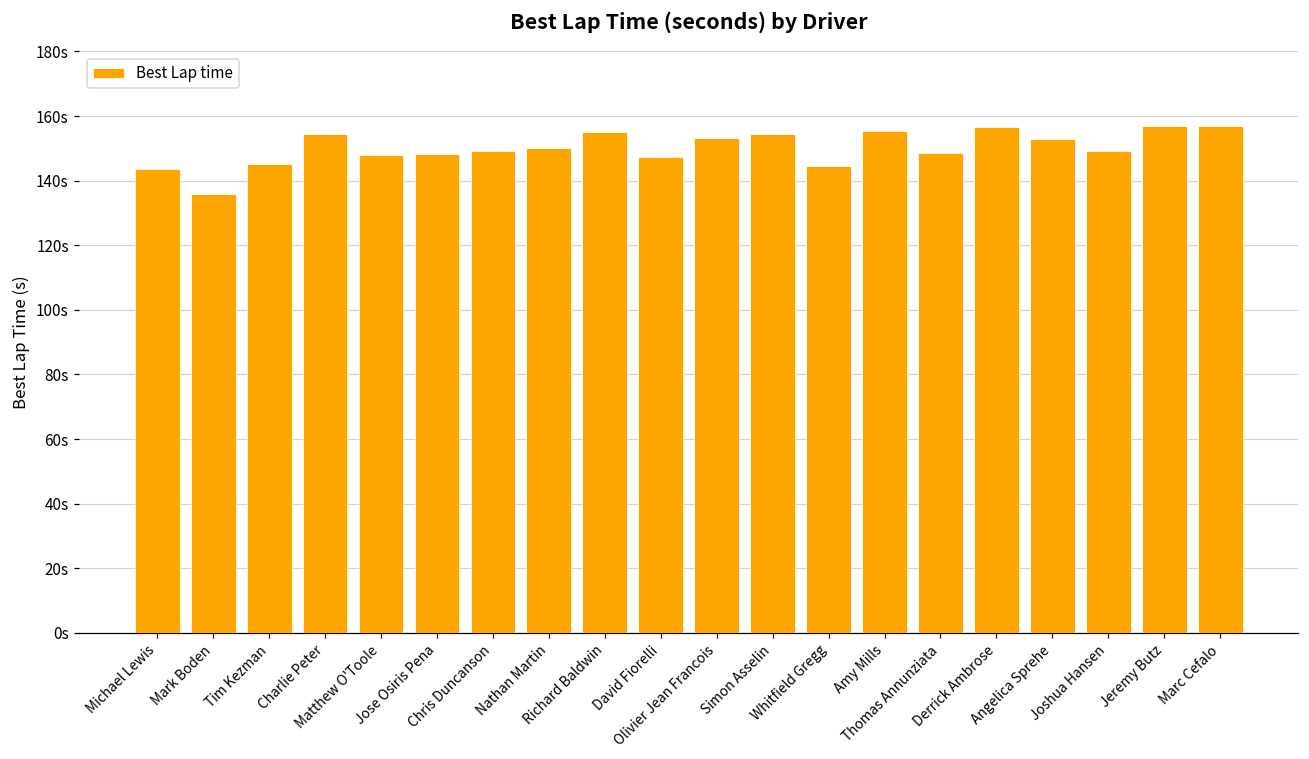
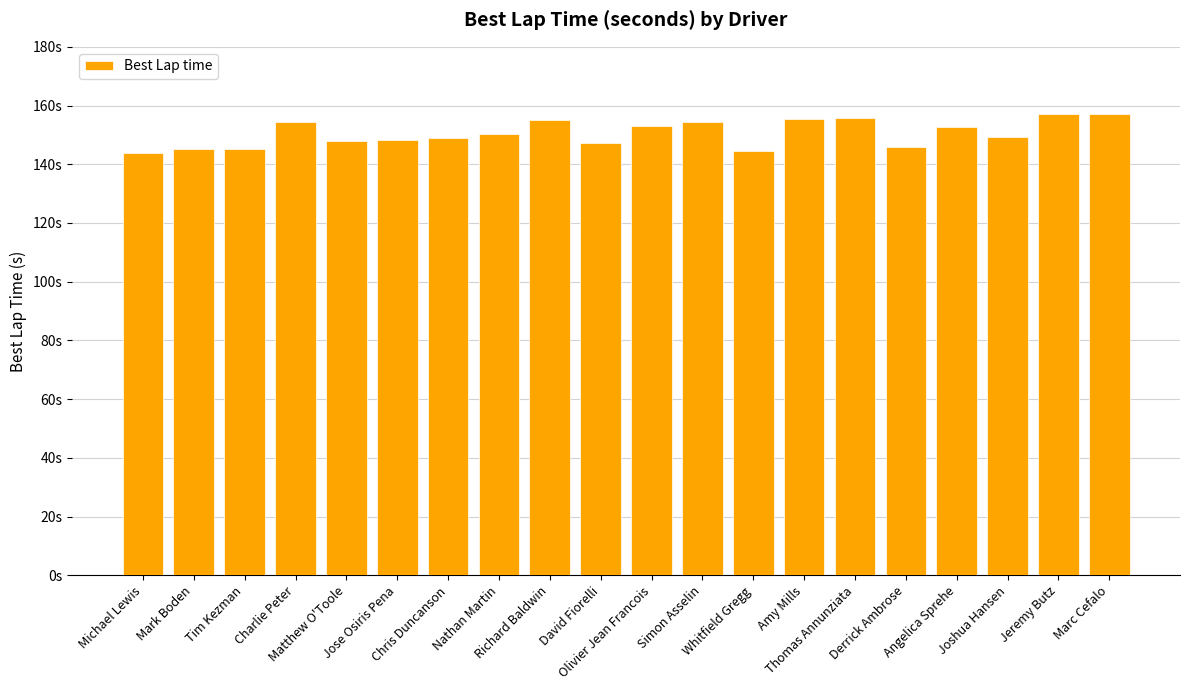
  {
    "Michael Lewis": "144s",
-   "Mark Boden": "136s",
+   "Mark Boden": "145s",
    "Tim Kezman": "145s",
    "Charlie Peter": "154s",
    "Matthew O'Toole": "148s",
    "Jose Osiris Pena": "148s",
    "Chris Duncanson": "149s",
    "Nathan Martin": "150s",
    "Richard Baldwin": "155s",
    "David Fiorelli": "147s",
    "Olivier Jean Francois": "153s",
    "Simon Asselin": "154s",
    "Whitfield Gregg": "144s",
    "Amy Mills": "156s",
-   "Thomas Annunziata": "149s",
-   "Derrick Ambrose": "157s",
+   "Thomas Annunziata": "156s",
+   "Derrick Ambrose": "146s",
    "Angelica Sprehe": "153s",
    "Joshua Hansen": "149s",
    "Jeremy Butz": "157s",
    "Marc Cefalo": "157s"
  }
